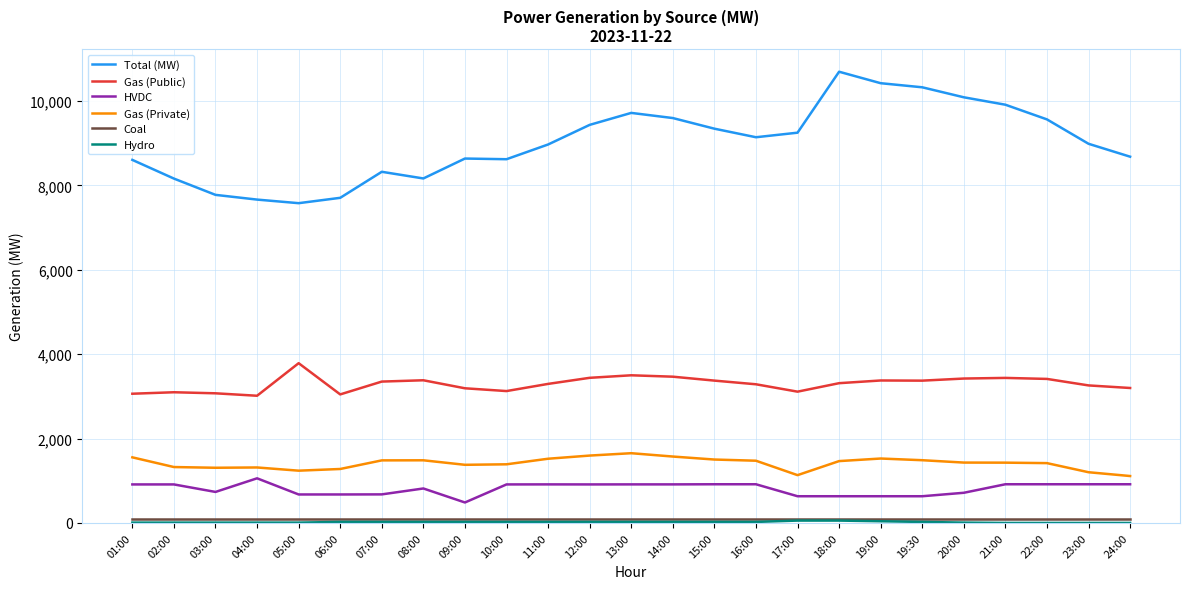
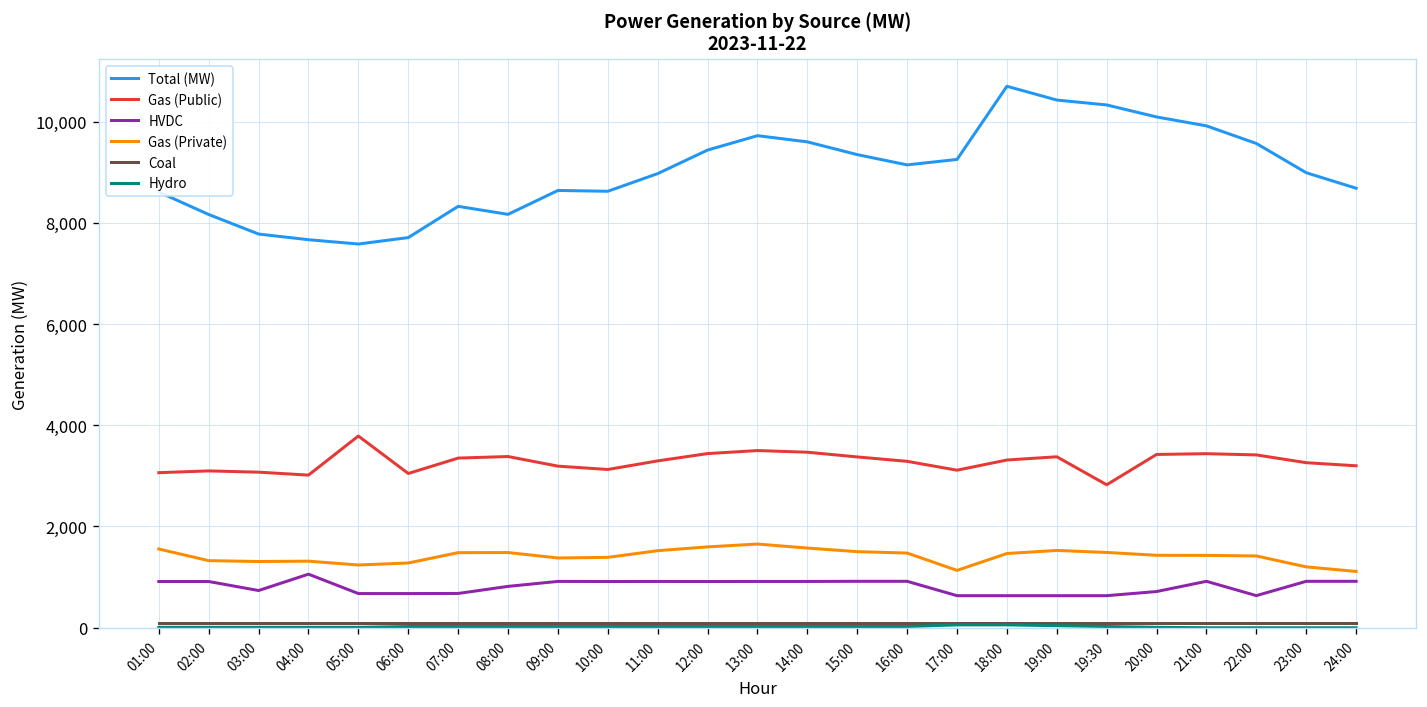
  {
    "Total (MW)": {
      "01:00": "8,600",
      "02:00": "8,200",
      "03:00": "7,800",
      "04:00": "7,700",
      "05:00": "7,600",
      "06:00": "7,700",
      "07:00": "8,300",
      "08:00": "8,200",
      "09:00": "8,600",
      "10:00": "8,600",
      "11:00": "9,000",
      "12:00": "9,400",
      "13:00": "9,700",
      "14:00": "9,600",
      "15:00": "9,300",
      "16:00": "9,100",
      "17:00": "9,300",
      "18:00": "10,700",
      "19:00": "10,400",
      "19:30": "10,300",
      "20:00": "10,100",
      "21:00": "9,900",
      "22:00": "9,600",
      "23:00": "9,000",
      "24:00": "8,700"
    },
    "Gas (Public)": {
      "01:00": "3,100",
      "02:00": "3,100",
      "03:00": "3,100",
      "04:00": "3,000",
      "05:00": "3,800",
      "06:00": "3,000",
      "07:00": "3,400",
      "08:00": "3,400",
      "09:00": "3,200",
      "10:00": "3,100",
      "11:00": "3,300",
      "12:00": "3,400",
      "13:00": "3,500",
      "14:00": "3,500",
      "15:00": "3,400",
      "16:00": "3,300",
      "17:00": "3,100",
      "18:00": "3,300",
      "19:00": "3,400",
-     "19:30": "3,400",
+     "19:30": "2,800",
      "20:00": "3,400",
      "21:00": "3,400",
      "22:00": "3,400",
      "23:00": "3,300",
      "24:00": "3,200"
    },
    "HVDC": {
      "01:00": "900",
      "02:00": "900",
      "03:00": "700",
      "04:00": "1,100",
      "05:00": "700",
      "06:00": "700",
      "07:00": "700",
      "08:00": "800",
-     "09:00": "500",
+     "09:00": "900",
      "10:00": "900",
      "11:00": "900",
      "12:00": "900",
      "13:00": "900",
      "14:00": "900",
      "15:00": "900",
      "16:00": "900",
      "17:00": "600",
      "18:00": "600",
      "19:00": "600",
      "19:30": "600",
      "20:00": "700",
      "21:00": "900",
-     "22:00": "900",
+     "22:00": "600",
      "23:00": "900",
      "24:00": "900"
    },
    "Gas (Private)": {
      "01:00": "1,600",
      "02:00": "1,300",
      "03:00": "1,300",
      "04:00": "1,300",
      "05:00": "1,200",
      "06:00": "1,300",
      "07:00": "1,500",
      "08:00": "1,500",
      "09:00": "1,400",
      "10:00": "1,400",
      "11:00": "1,500",
      "12:00": "1,600",
      "13:00": "1,700",
      "14:00": "1,600",
      "15:00": "1,500",
      "16:00": "1,500",
      "17:00": "1,100",
      "18:00": "1,500",
      "19:00": "1,500",
      "19:30": "1,500",
      "20:00": "1,400",
      "21:00": "1,400",
      "22:00": "1,400",
      "23:00": "1,200",
      "24:00": "1,100"
    },
    "Coal": {
      "01:00": "100",
      "02:00": "100",
      "03:00": "100",
      "04:00": "100",
      "05:00": "100",
      "06:00": "100",
      "07:00": "100",
      "08:00": "100",
      "09:00": "100",
      "10:00": "100",
      "11:00": "100",
      "12:00": "100",
      "13:00": "100",
      "14:00": "100",
      "15:00": "100",
      "16:00": "100",
      "19:30": "100",
      "20:00": "100",
      "21:00": "100",
      "22:00": "100",
      "23:00": "100",
      "24:00": "100"
    },
    "Hydro": {
      "01:00": "0",
      "02:00": "0",
      "03:00": "0",
      "04:00": "0",
      "05:00": "0",
      "06:00": "0",
      "07:00": "0",
      "08:00": "0",
      "09:00": "0",
      "10:00": "0",
      "11:00": "0",
      "12:00": "0",
      "13:00": "0",
      "14:00": "0",
      "15:00": "0",
      "16:00": "0",
      "19:30": "0",
      "20:00": "0",
      "21:00": "0",
      "22:00": "0",
      "23:00": "0",
      "24:00": "0"
    }
  }
